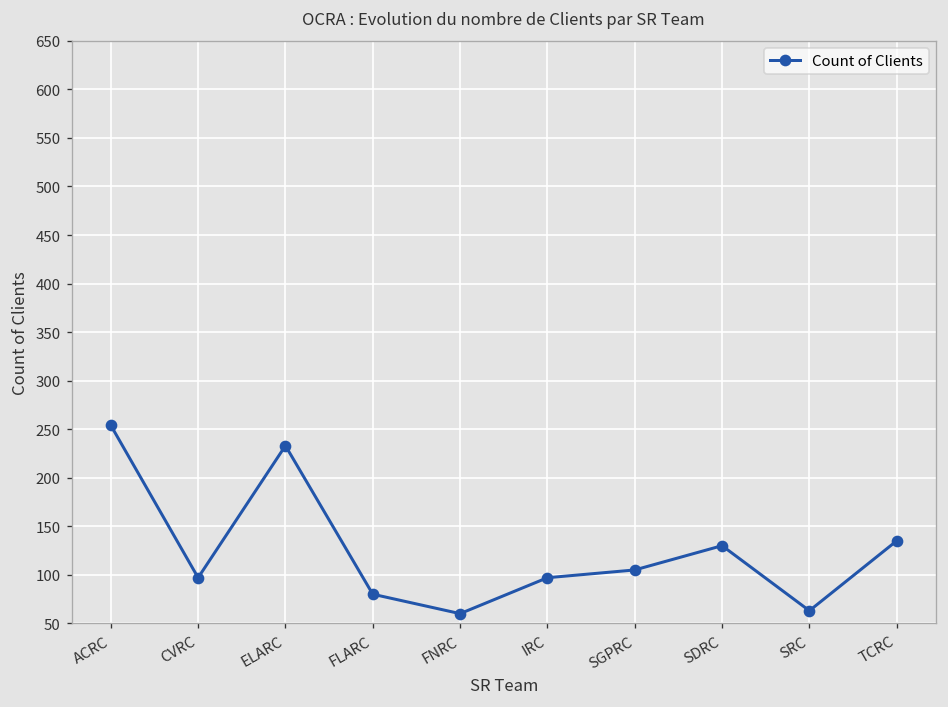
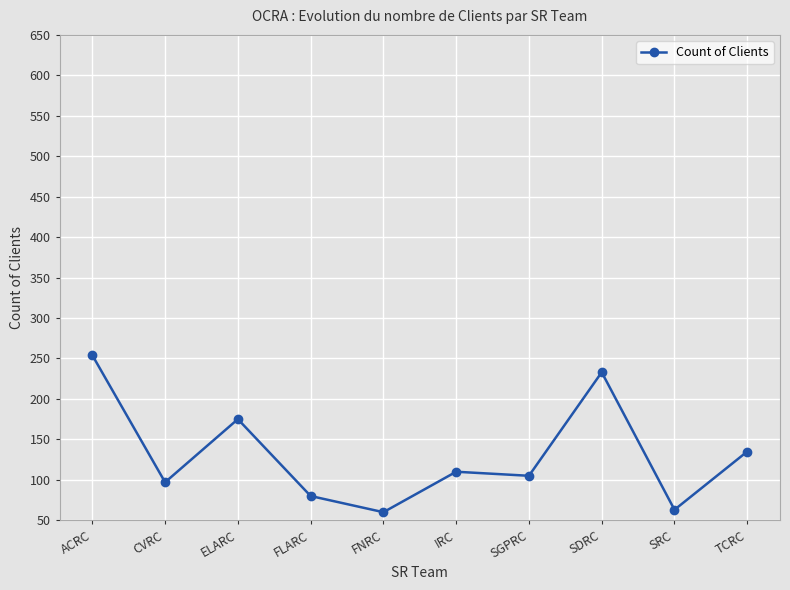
  {
    "ACRC": 250,
    "CVRC": 100,
-   "ELARC": 230,
+   "ELARC": 180,
    "FLARC": 80,
    "FNRC": 60,
-   "IRC": 100,
+   "IRC": 110,
    "SGPRC": 110,
-   "SDRC": 130,
+   "SDRC": 230,
    "SRC": 60,
    "TCRC": 140
  }
